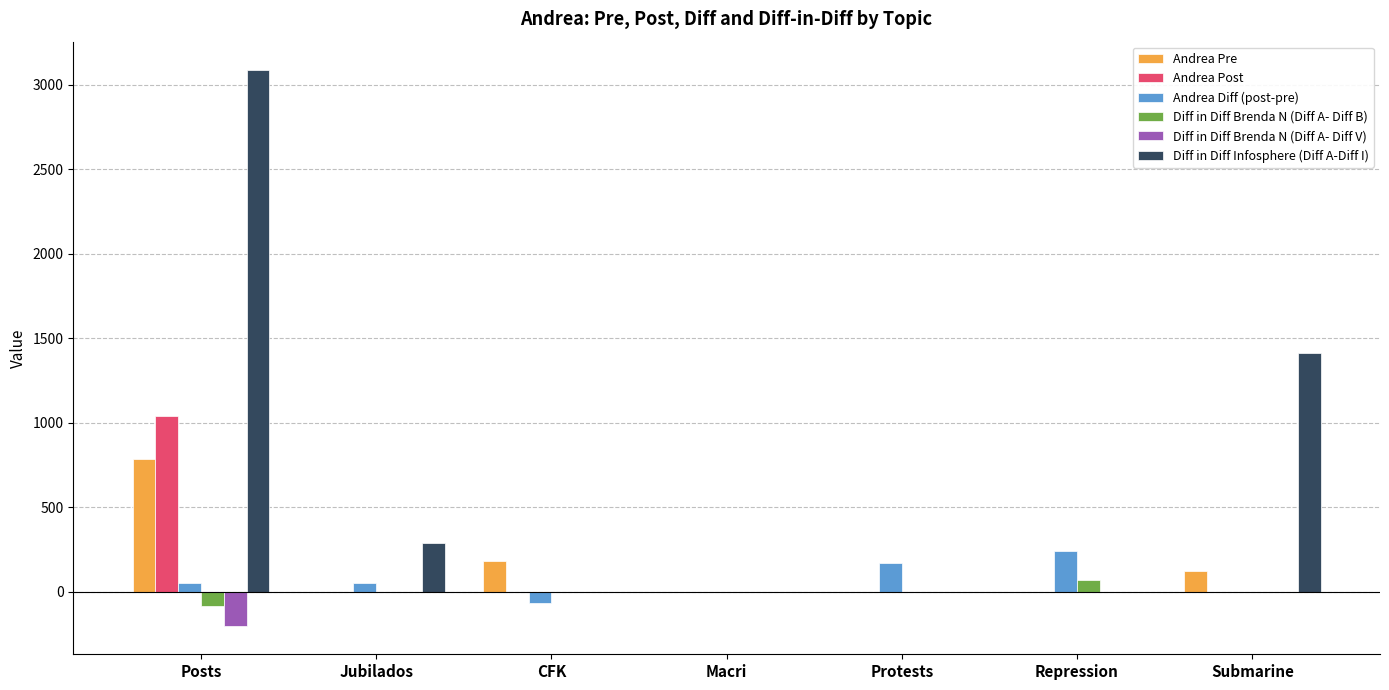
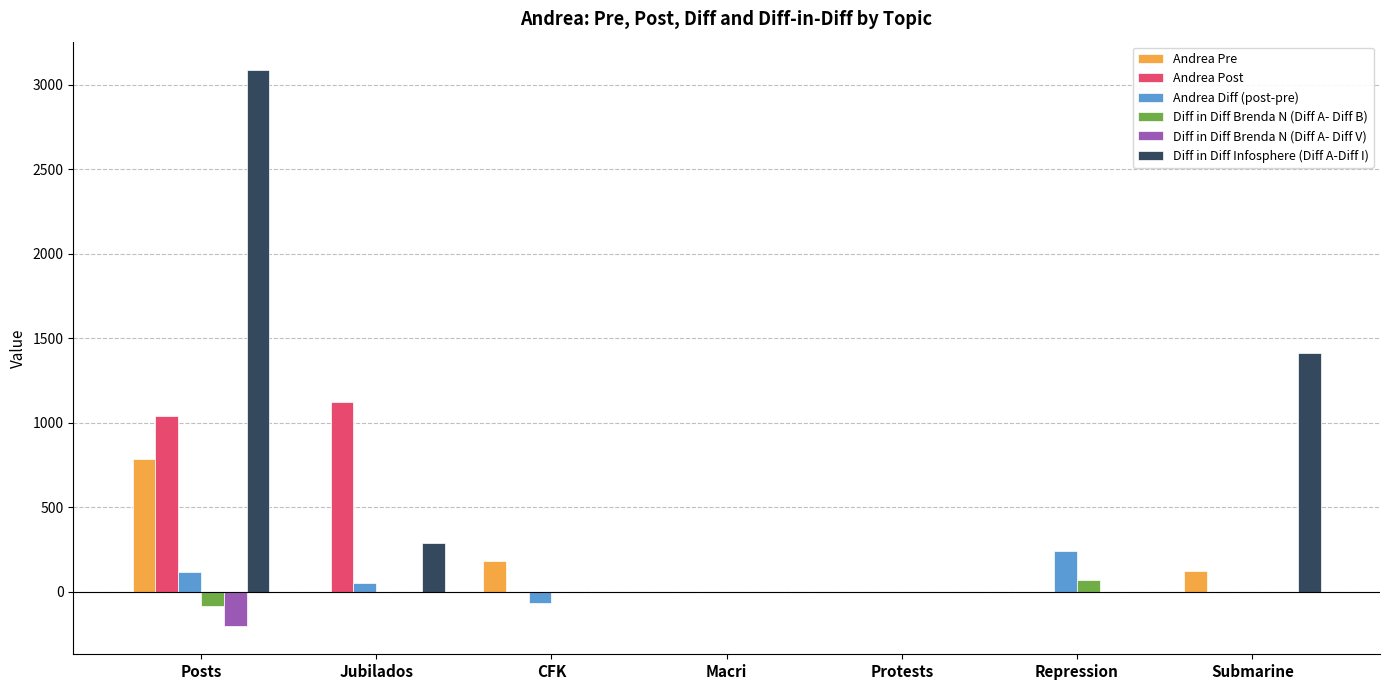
  {
    "Andrea Pre": {
      "Posts": 780,
      "CFK": 180,
      "Submarine": 120
    },
    "Andrea Post": {
      "Posts": 1040,
-     "Jubilados": 0
+     "Jubilados": 1120
    },
    "Andrea Diff (post-pre)": {
-     "Posts": 50,
+     "Posts": 120,
      "Jubilados": 50,
      "CFK": -70,
-     "Protests": 170,
+     "Protests": 0,
      "Repression": 240
    },
    "Diff in Diff Brenda N (Diff A- Diff B)": {
      "Posts": -90,
      "Repression": 70
    },
    "Diff in Diff Brenda N (Diff A- Diff V)": {
      "Posts": -200
    },
    "Diff in Diff Infosphere (Diff A-Diff I)": {
      "Posts": 3090,
      "Jubilados": 290,
      "Submarine": 1420
    }
  }
